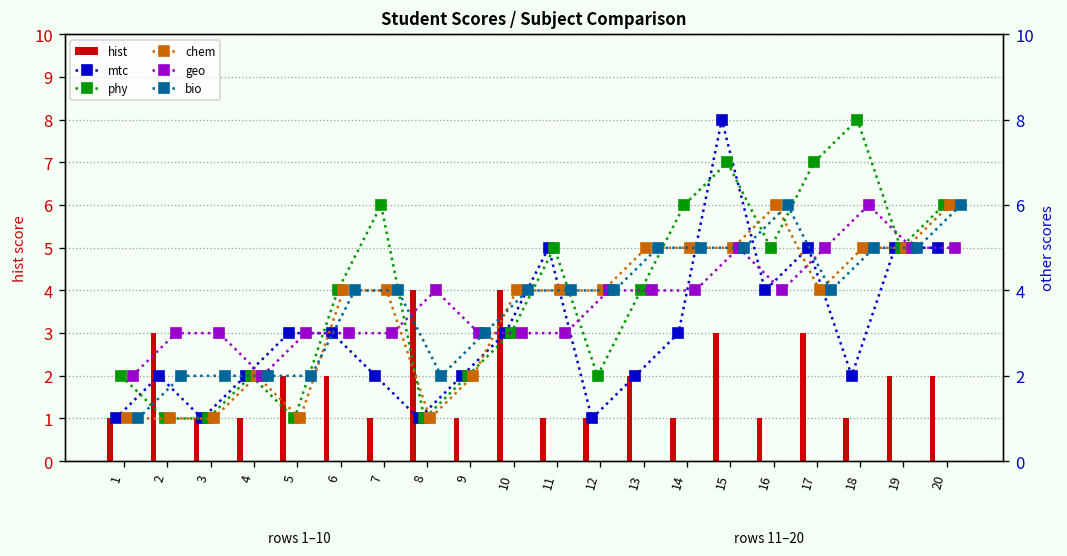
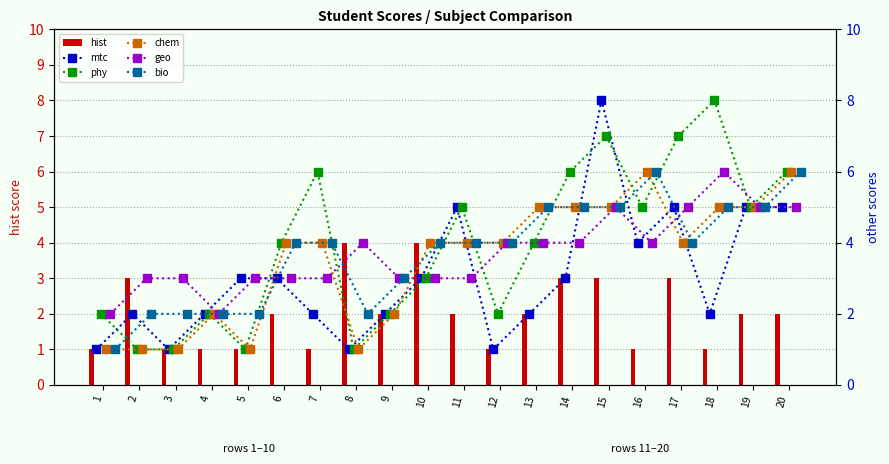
  {
    "hist": {
      "1": 1,
      "2": 3,
      "3": 1,
      "4": 1,
-     "5": 2,
+     "5": 1,
      "6": 2,
      "7": 1,
      "8": 4,
-     "9": 1,
+     "9": 2,
      "10": 4,
-     "11": 1,
+     "11": 2,
      "12": 1,
      "13": 2,
-     "14": 1,
+     "14": 3,
      "15": 3,
      "16": 1,
      "17": 3,
      "18": 1,
      "19": 2,
      "20": 2
    }
  }
